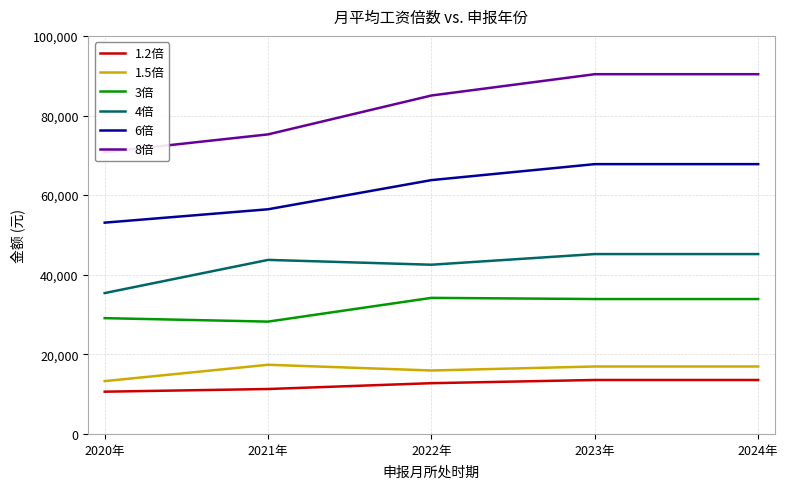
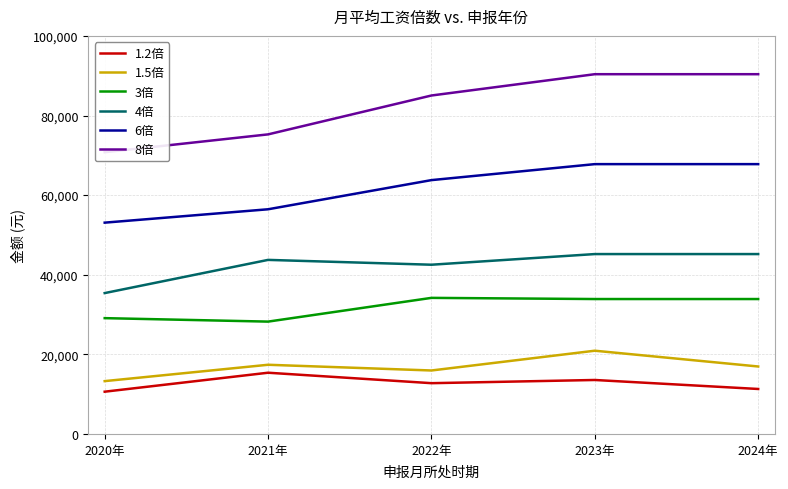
  {
    "1.2倍": {
      "2020年": "11,000",
-     "2021年": "11,000",
+     "2021年": "15,000",
      "2022年": "13,000",
      "2023年": "14,000",
-     "2024年": "14,000"
+     "2024年": "11,000"
    },
    "1.5倍": {
      "2020年": "13,000",
      "2021年": "17,000",
      "2022年": "16,000",
-     "2023年": "17,000",
+     "2023年": "21,000",
      "2024年": "17,000"
    },
    "3倍": {
      "2020年": "29,000",
      "2021年": "28,000",
      "2022年": "34,000",
      "2023年": "34,000",
      "2024年": "34,000"
    },
    "4倍": {
      "2020年": "35,000",
      "2021年": "44,000",
      "2022年": "43,000",
      "2023年": "45,000",
      "2024年": "45,000"
    },
    "6倍": {
      "2020年": "53,000",
      "2021年": "56,000",
      "2022年": "64,000",
      "2023年": "68,000",
      "2024年": "68,000"
    },
    "8倍": {
      "2021年": "75,000",
      "2022年": "85,000",
      "2023年": "90,000",
      "2024年": "90,000"
    }
  }
